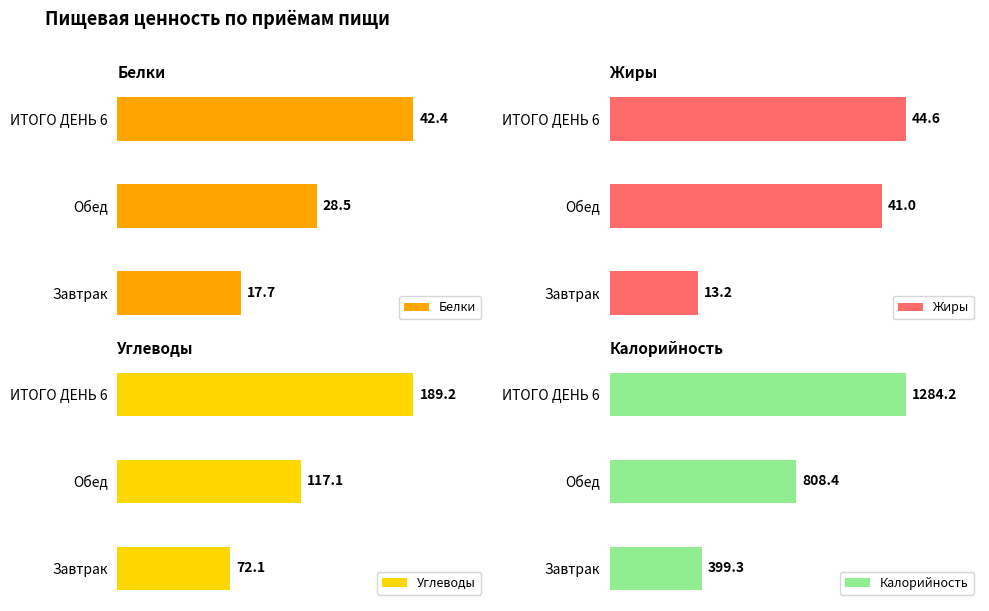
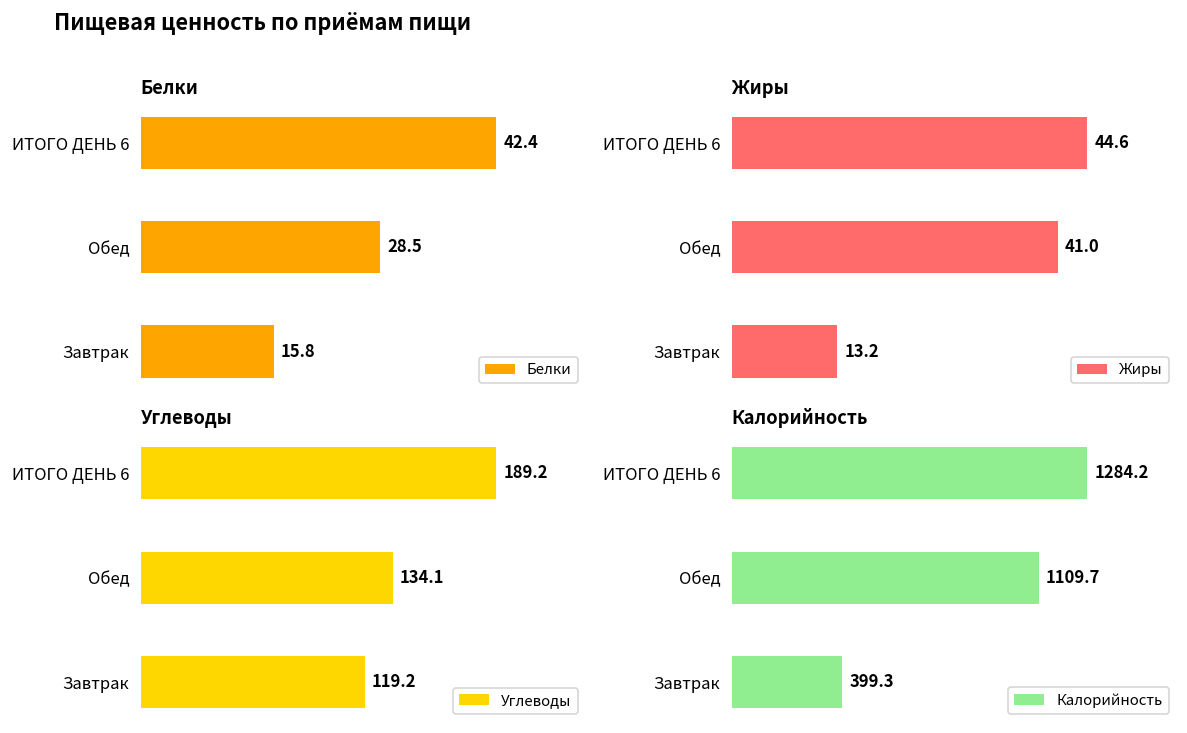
  {
    "Белки": {
      "ИТОГО ДЕНЬ 6": 42.4,
      "Обед": 28.5,
-     "Завтрак": 17.7
+     "Завтрак": 15.8
    },
    "Жиры": {
      "ИТОГО ДЕНЬ 6": 44.6,
      "Обед": 41.0,
      "Завтрак": 13.2
    },
    "Углеводы": {
      "ИТОГО ДЕНЬ 6": 189.2,
-     "Обед": 117.1,
-     "Завтрак": 72.1
+     "Обед": 134.1,
+     "Завтрак": 119.2
    },
    "Калорийность": {
      "ИТОГО ДЕНЬ 6": 1284.2,
-     "Обед": 808.4,
+     "Обед": 1109.7,
      "Завтрак": 399.3
    }
  }
